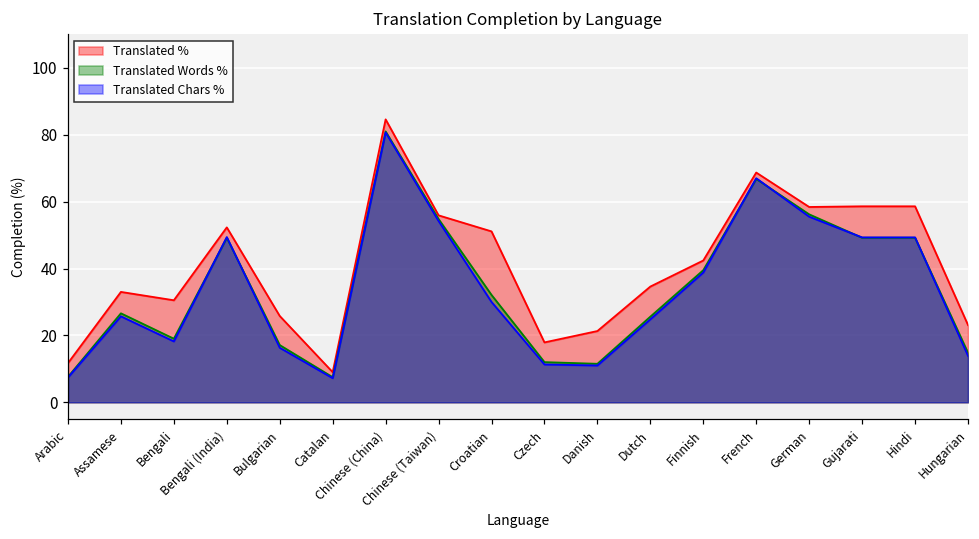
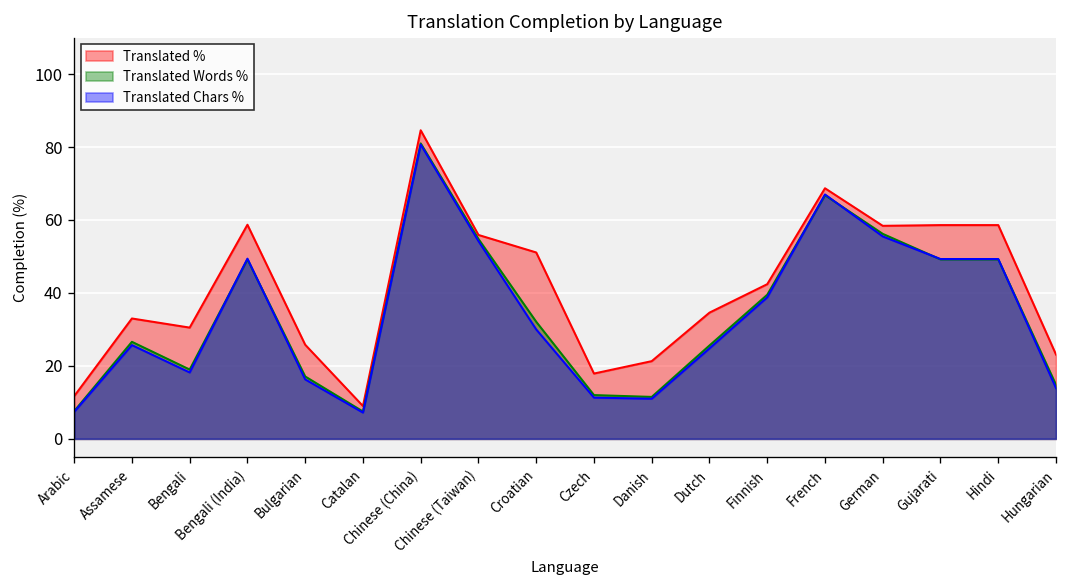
  {
    "Translated %": {
      "Arabic": 12,
      "Assamese": 33,
      "Bengali": 31,
-     "Bengali (India)": 52,
+     "Bengali (India)": 59,
      "Bulgarian": 26,
      "Catalan": 9,
      "Chinese (China)": 85,
      "Chinese (Taiwan)": 56,
      "Croatian": 51,
      "Czech": 18,
      "Danish": 21,
      "Dutch": 35,
      "Finnish": 42,
      "French": 69,
      "German": 58,
      "Gujarati": 59,
      "Hindi": 59,
      "Hungarian": 23
    },
    "Translated Words %": {
      "Assamese": 27,
      "Croatian": 32,
      "Hungarian": 15
    },
    "Translated Chars %": {
      "Assamese": 26,
      "Croatian": 30,
      "Hungarian": 14
    }
  }
